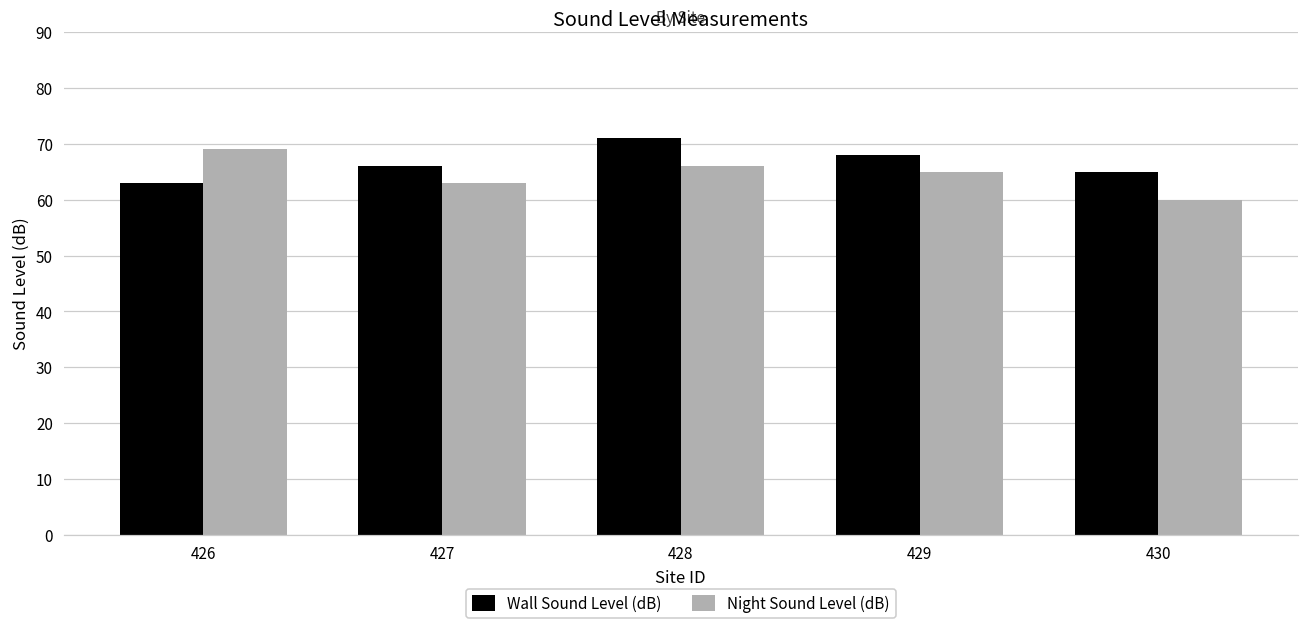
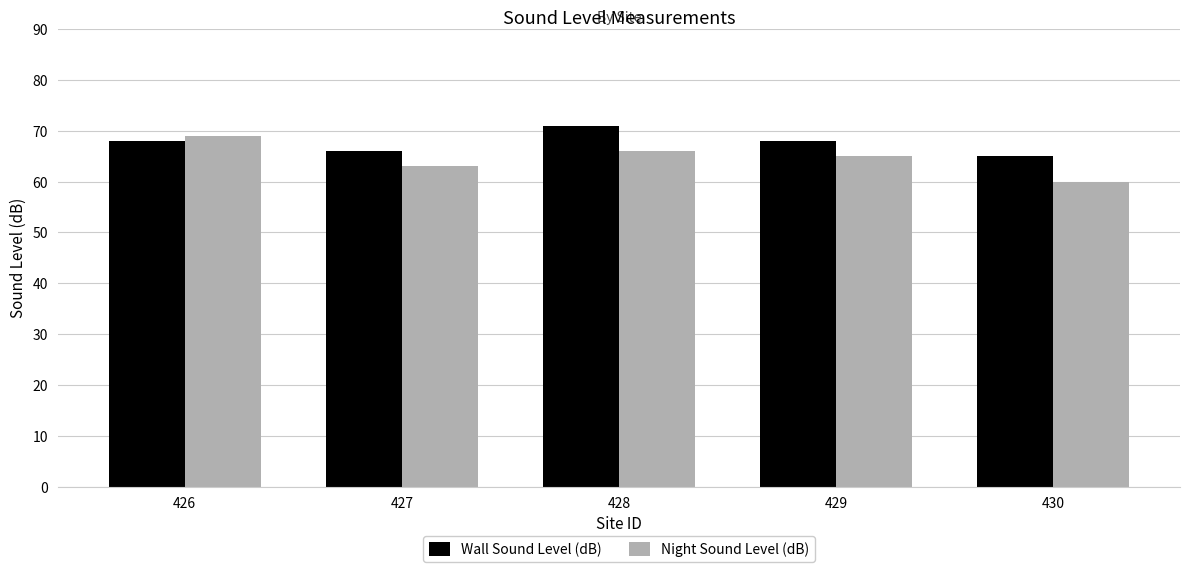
  {
    "Wall Sound Level (dB)": {
-     "426": 63,
+     "426": 68,
      "427": 66,
      "428": 71,
      "429": 68,
      "430": 65
    },
    "Night Sound Level (dB)": {
      "426": 69,
      "427": 63,
      "428": 66,
      "429": 65,
      "430": 60
    }
  }
